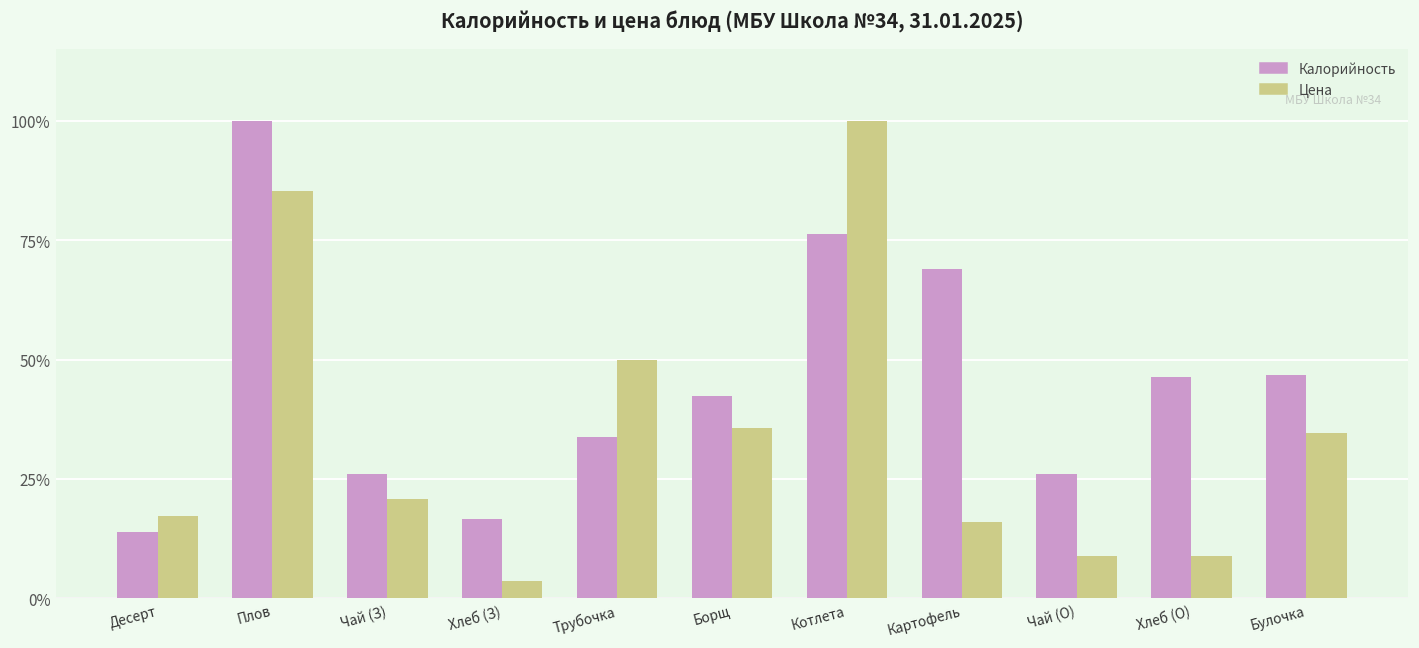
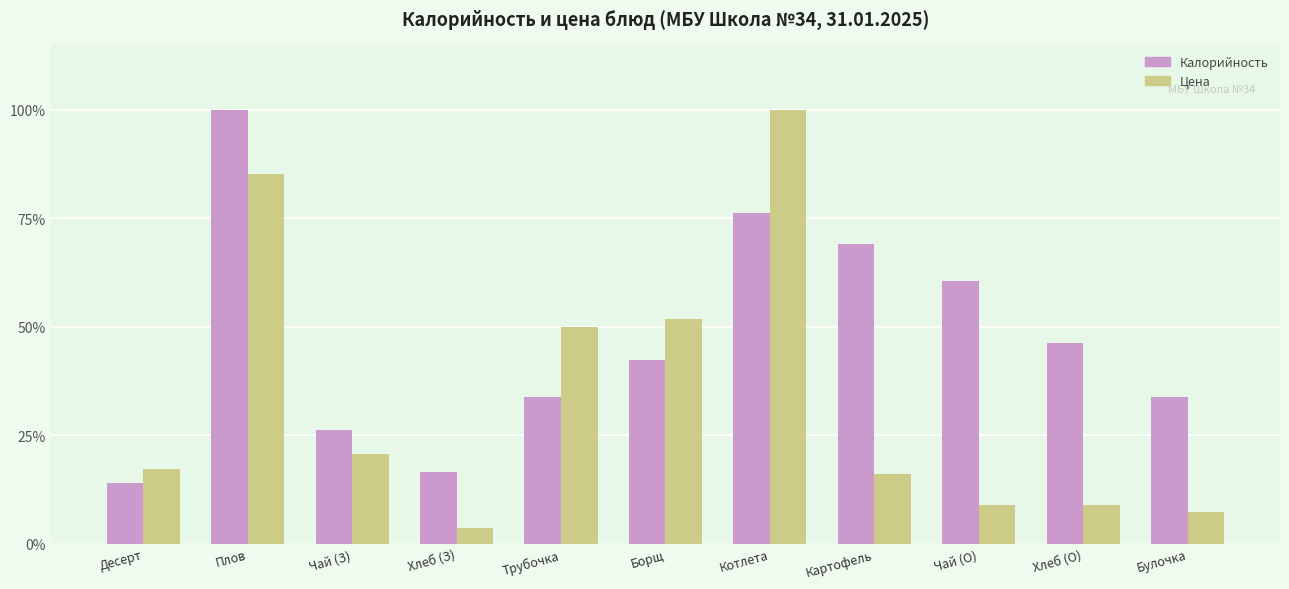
  {
    "Калорийность": {
      "Десерт": "14%",
      "Плов": "100%",
      "Чай (З)": "26%",
      "Хлеб (З)": "17%",
      "Трубочка": "34%",
      "Борщ": "42%",
      "Котлета": "76%",
      "Картофель": "69%",
-     "Чай (О)": "26%",
+     "Чай (О)": "61%",
      "Хлеб (О)": "46%",
-     "Булочка": "47%"
+     "Булочка": "34%"
    },
    "Цена": {
      "Десерт": "17%",
      "Плов": "85%",
      "Чай (З)": "21%",
      "Хлеб (З)": "4%",
      "Трубочка": "50%",
-     "Борщ": "36%",
+     "Борщ": "52%",
      "Котлета": "100%",
      "Картофель": "16%",
      "Чай (О)": "9%",
      "Хлеб (О)": "9%",
-     "Булочка": "35%"
+     "Булочка": "7%"
    }
  }
